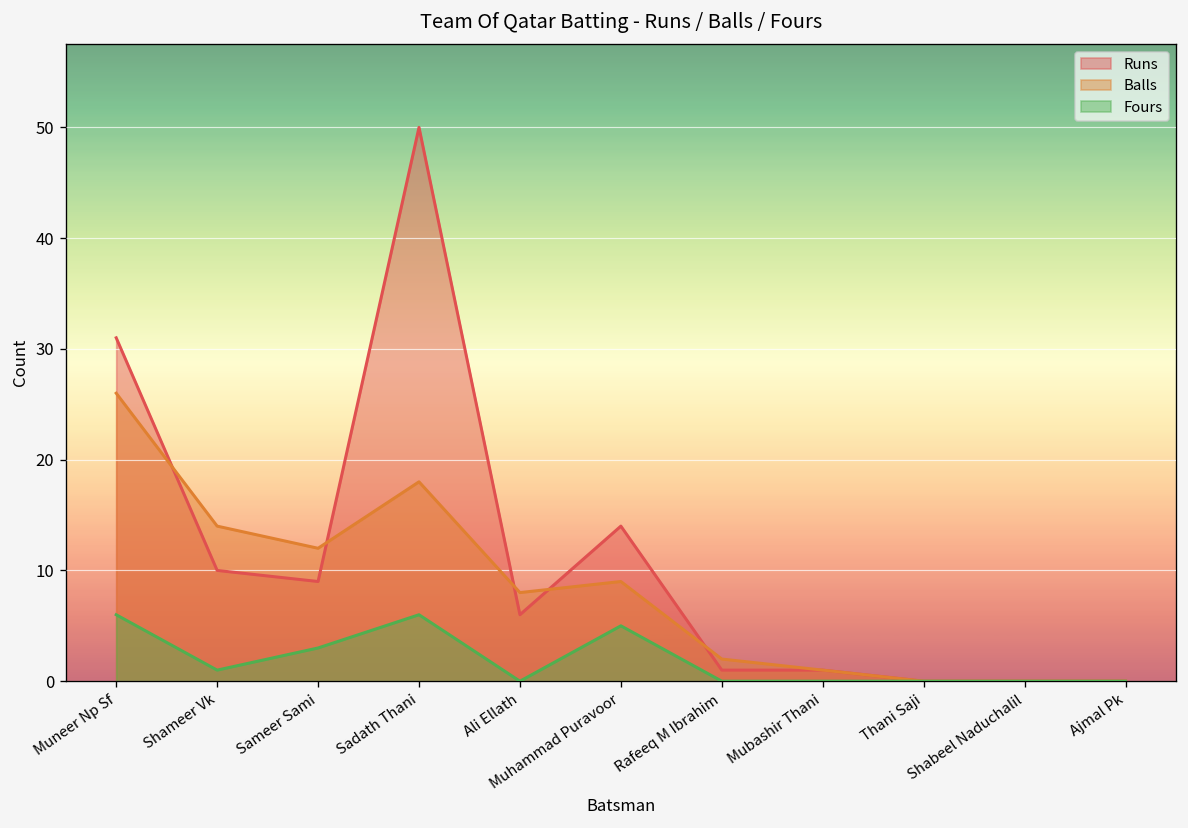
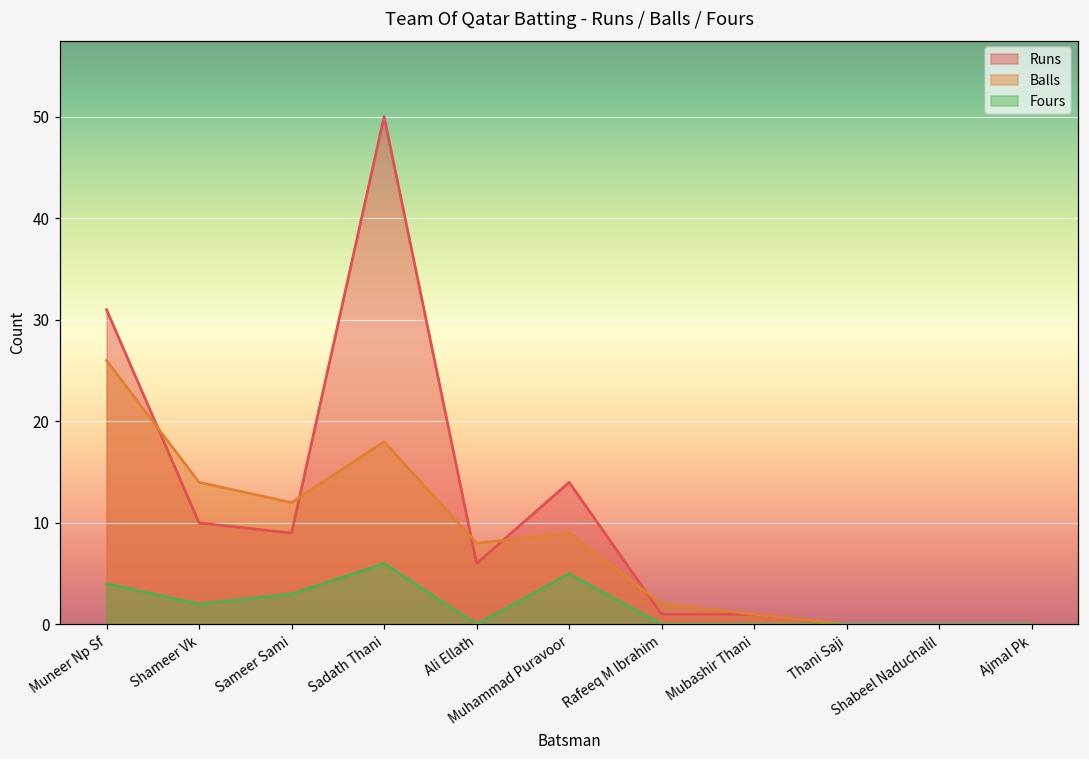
  {
    "Fours": {
-     "Muneer Np Sf": 6,
-     "Shameer Vk": 1,
+     "Muneer Np Sf": 4,
+     "Shameer Vk": 2,
      "Sameer Sami": 3,
      "Sadath Thani": 6,
      "Ali Ellath": 0,
      "Muhammad Puravoor": 5,
      "Rafeeq M Ibrahim": 0,
      "Mubashir Thani": 0
    }
  }
